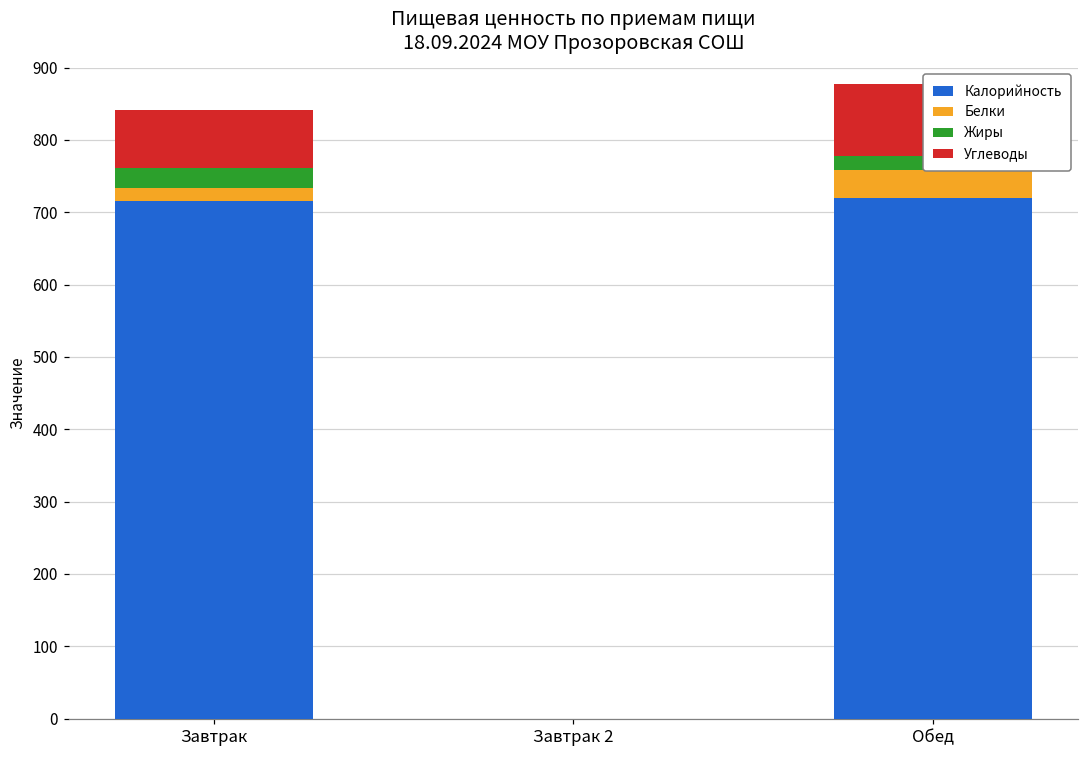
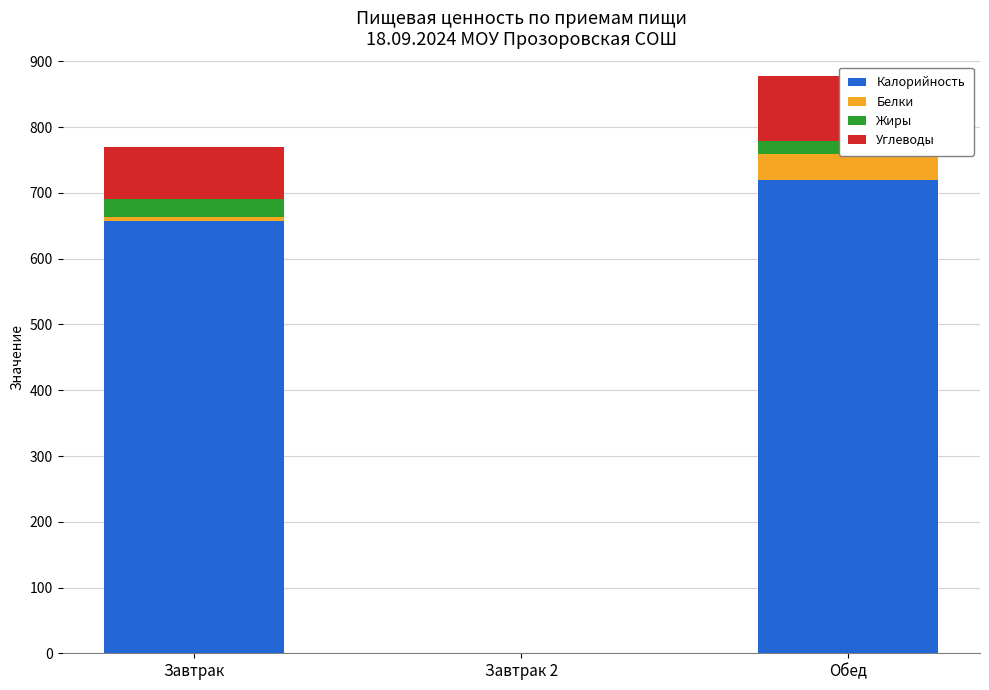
  {
    "Калорийность": {
-     "Завтрак": 720,
+     "Завтрак": 660,
      "Завтрак 2": 0,
      "Обед": 720
    },
    "Белки": {
-     "Завтрак": 20,
+     "Завтрак": 10,
      "Завтрак 2": 0
    },
    "Жиры": {
      "Завтрак": 30,
      "Завтрак 2": 0
    },
    "Углеводы": {
      "Завтрак": 80,
      "Завтрак 2": 0
    }
  }
